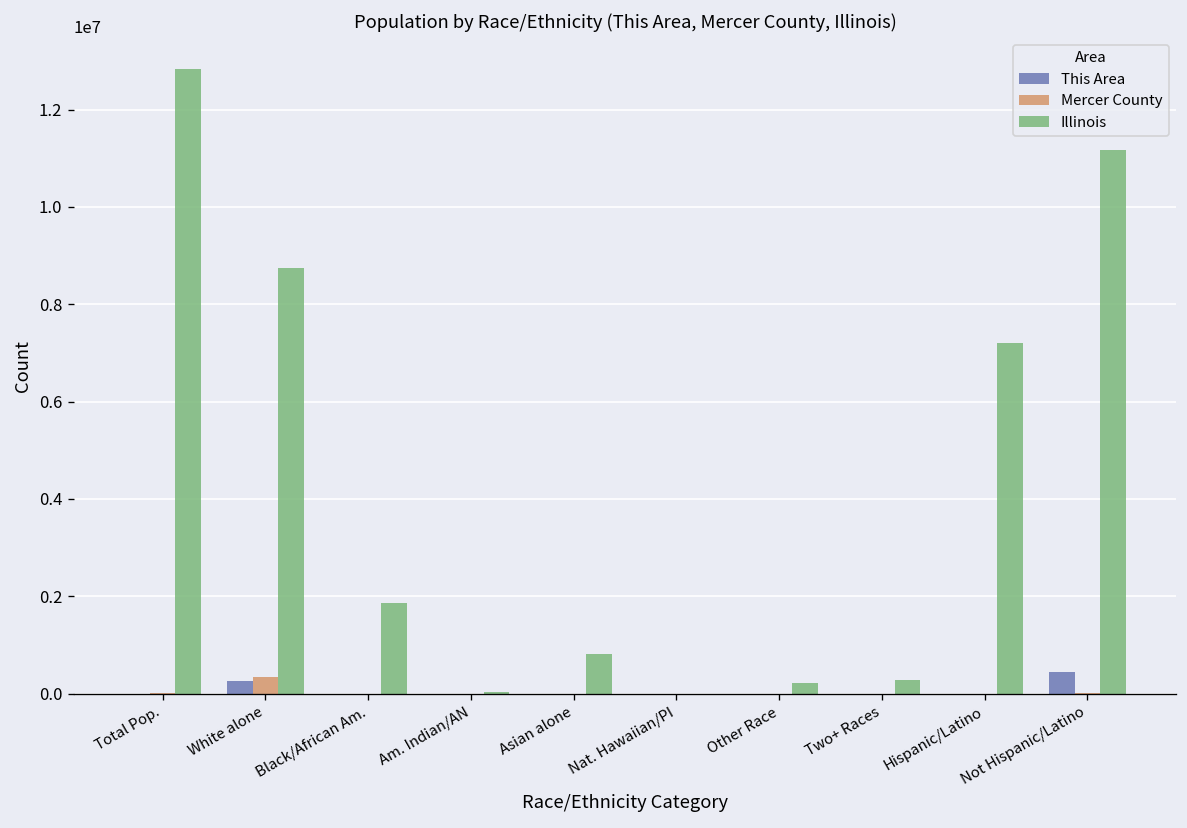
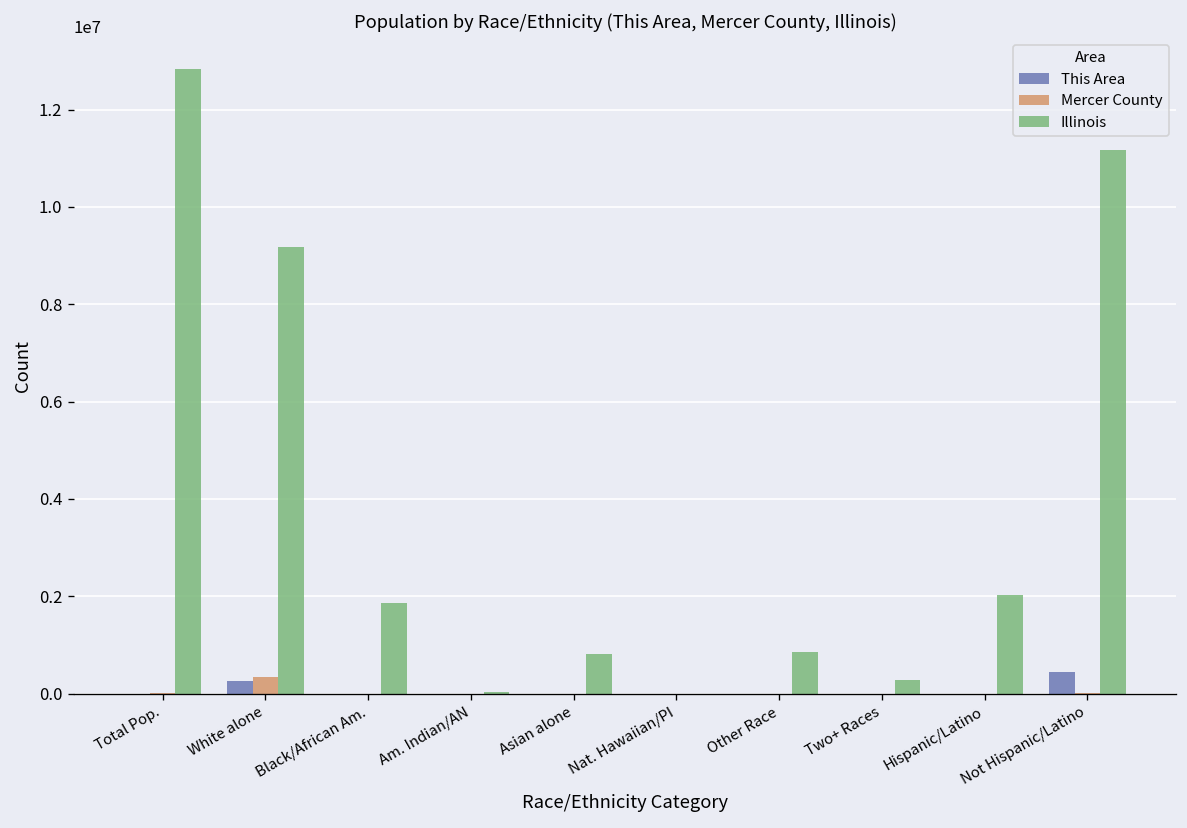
  {
    "This Area": {
      "White alone": 300000,
      "Nat. Hawaiian/PI": 0,
      "Not Hispanic/Latino": 400000
    },
    "Mercer County": {
      "White alone": 400000
    },
    "Illinois": {
      "Total Pop.": 12800000,
-     "White alone": 8700000,
+     "White alone": 9200000,
      "Black/African Am.": 1900000,
      "Asian alone": 800000,
-     "Other Race": 200000,
+     "Other Race": 900000,
      "Two+ Races": 300000,
-     "Hispanic/Latino": 7200000,
+     "Hispanic/Latino": 2000000,
      "Not Hispanic/Latino": 11200000
    }
  }
